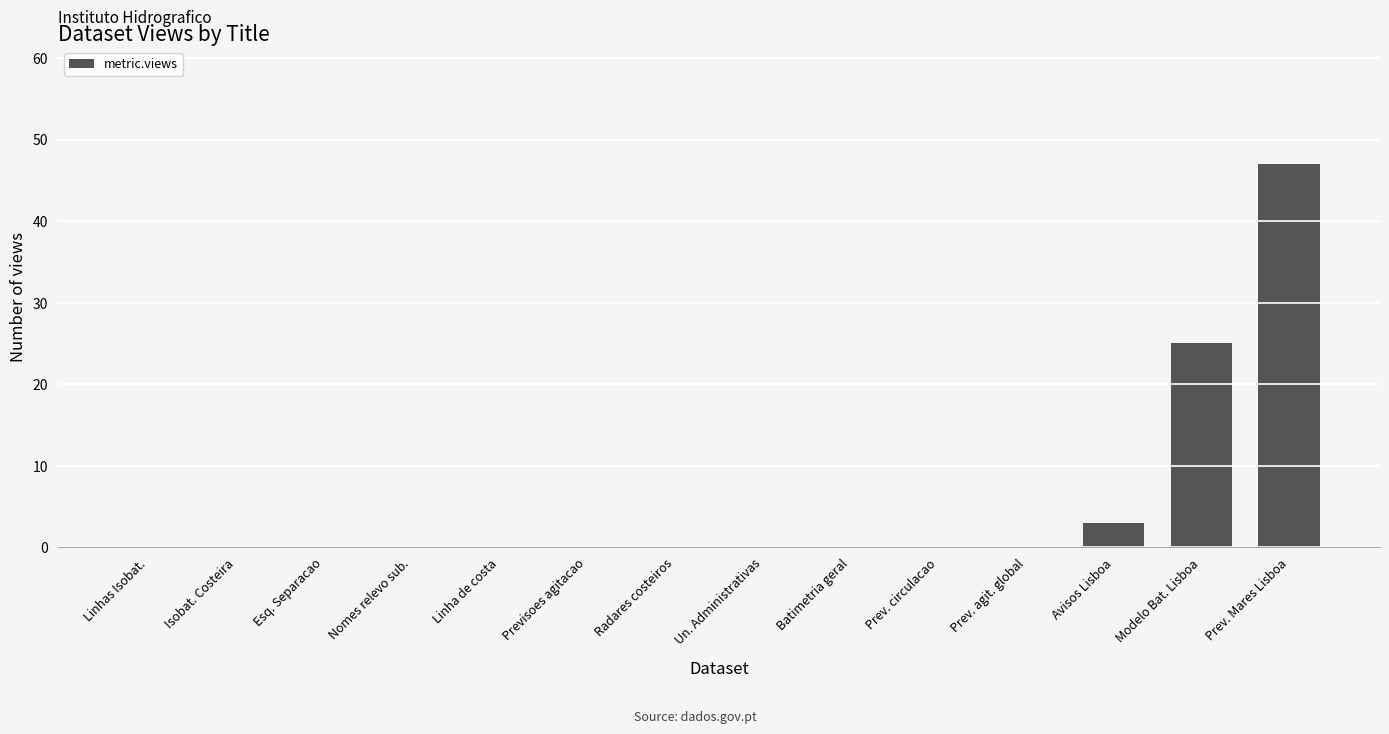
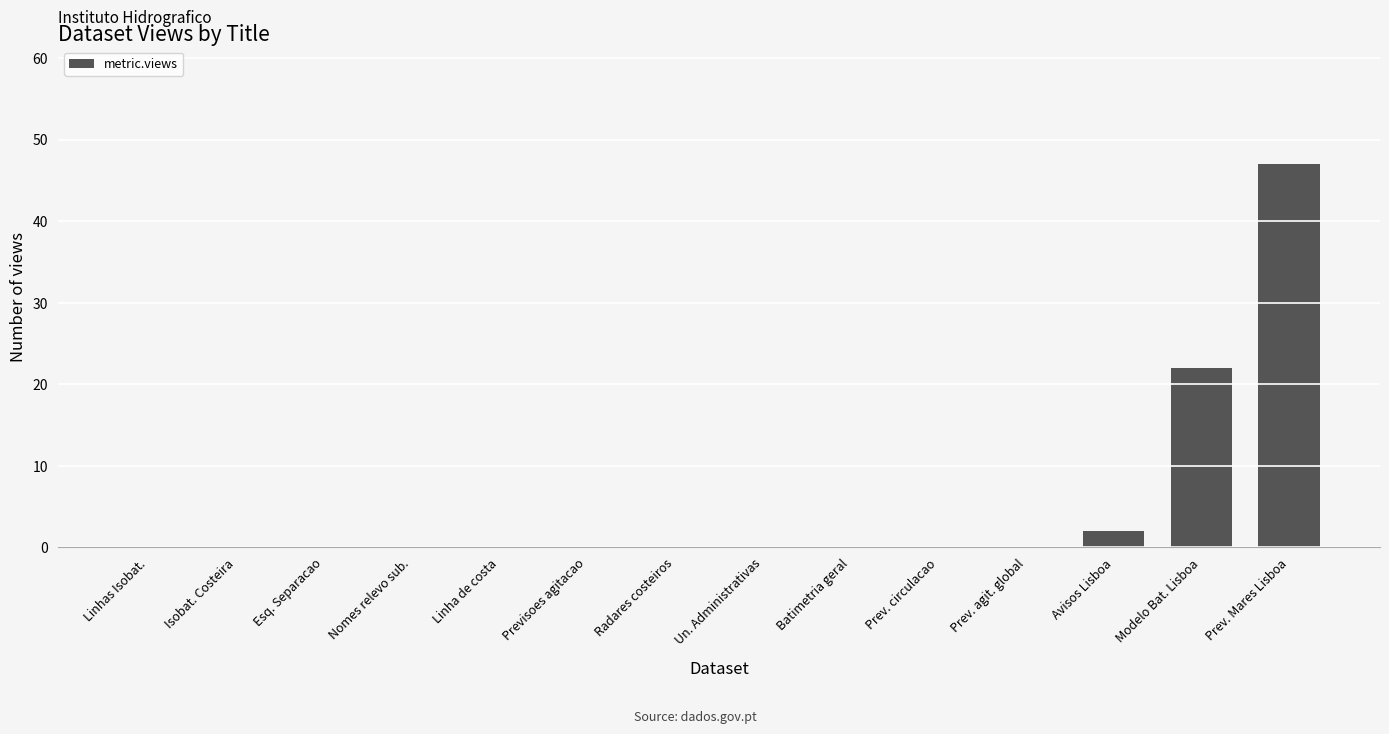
  {
    "Linhas Isobat.": 0,
    "Isobat. Costeira": 0,
    "Esq. Separacao": 0,
    "Nomes relevo sub.": 0,
    "Linha de costa": 0,
    "Previsoes agitacao": 0,
    "Radares costeiros": 0,
    "Un. Administrativas": 0,
    "Batimetria geral": 0,
    "Prev. circulacao": 0,
    "Prev. agit. global": 0,
-   "Avisos Lisboa": 3,
-   "Modelo Bat. Lisboa": 25,
+   "Avisos Lisboa": 2,
+   "Modelo Bat. Lisboa": 22,
    "Prev. Mares Lisboa": 47
  }
